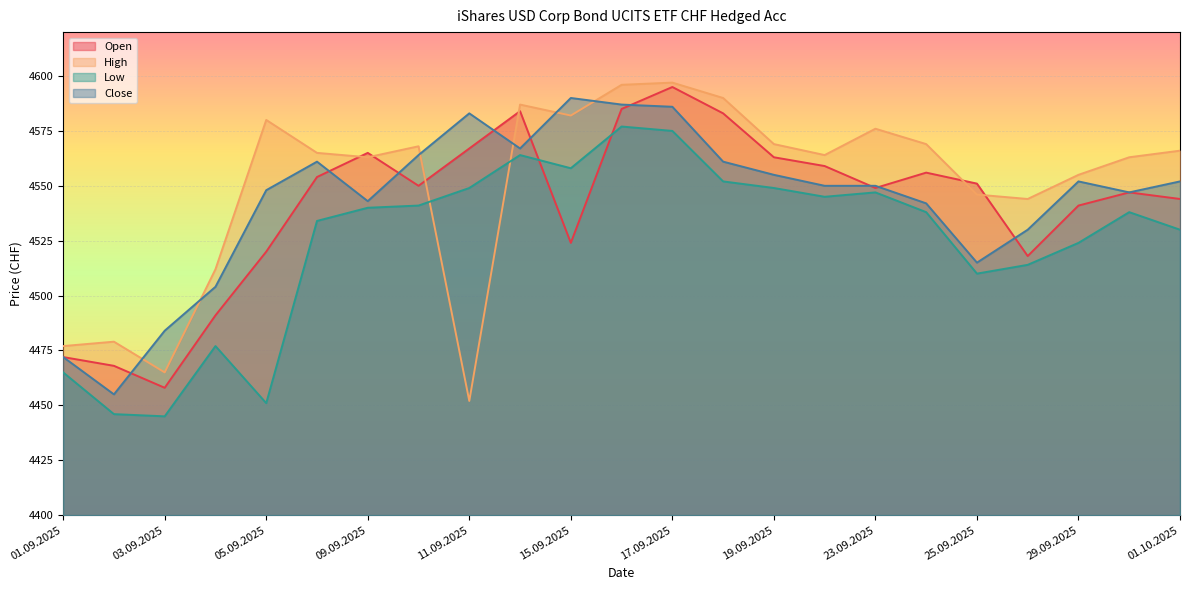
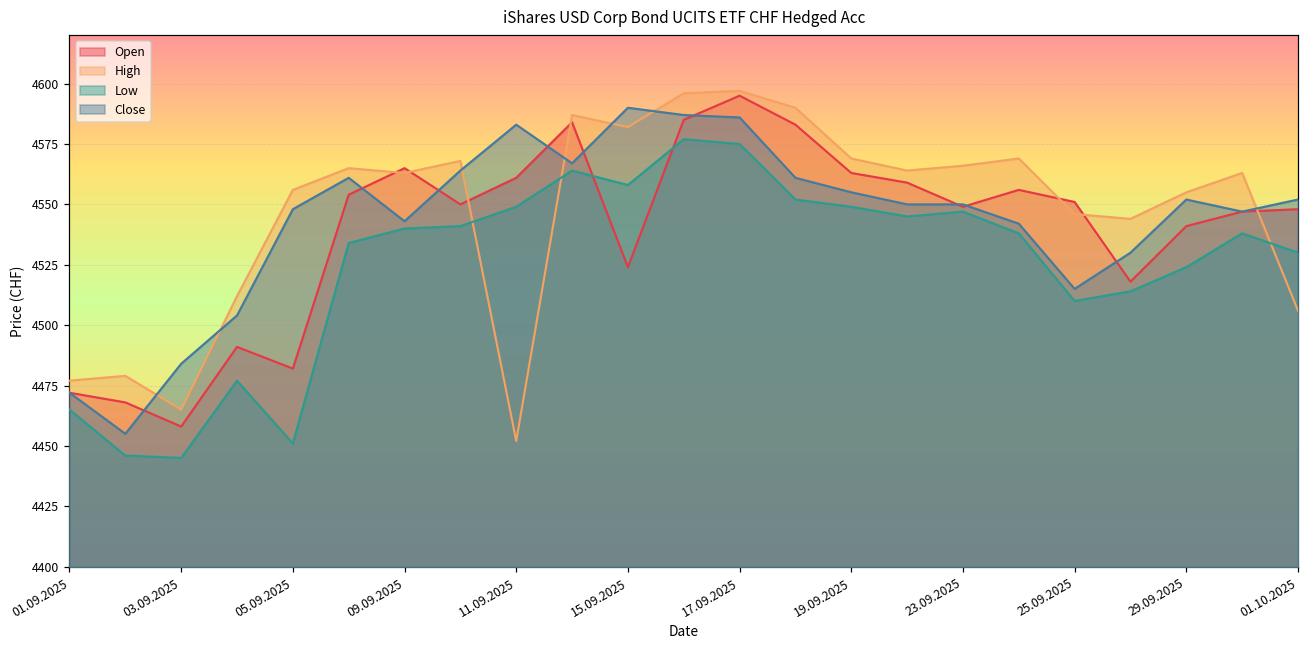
  {
    "Open": {
      "03.09.2025": 4458,
-     "05.09.2025": 4520,
+     "05.09.2025": 4482,
      "09.09.2025": 4565,
-     "11.09.2025": 4567,
+     "11.09.2025": 4561,
      "15.09.2025": 4524,
      "17.09.2025": 4595,
      "19.09.2025": 4563,
      "25.09.2025": 4551,
      "29.09.2025": 4541,
-     "01.10.2025": 4544
+     "01.10.2025": 4548
    },
    "High": {
      "01.09.2025": 4477,
      "03.09.2025": 4465,
-     "05.09.2025": 4580,
+     "05.09.2025": 4556,
      "09.09.2025": 4563,
      "11.09.2025": 4452,
      "15.09.2025": 4582,
      "17.09.2025": 4597,
      "19.09.2025": 4569,
-     "23.09.2025": 4576,
+     "23.09.2025": 4566,
      "25.09.2025": 4546,
      "29.09.2025": 4555,
-     "01.10.2025": 4566
+     "01.10.2025": 4506
    }
  }
